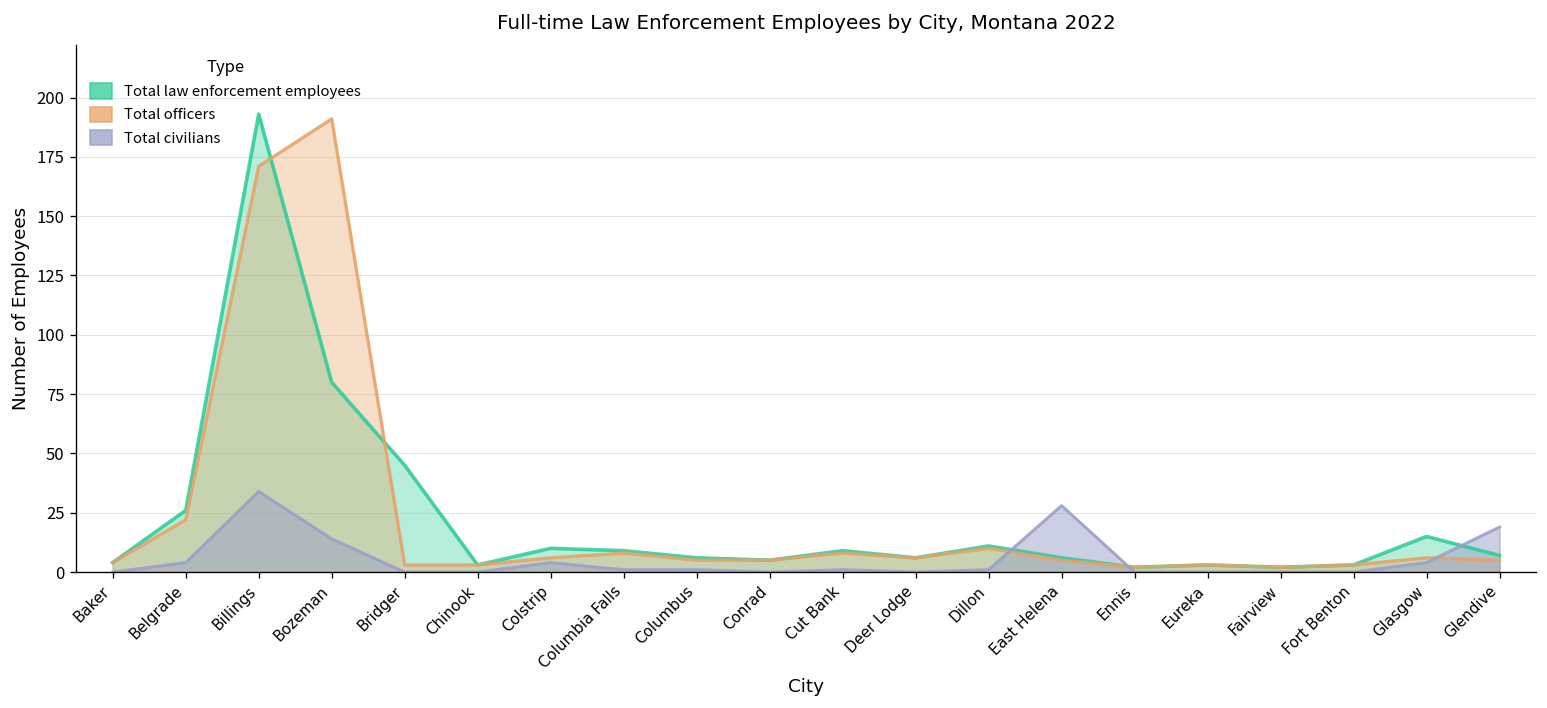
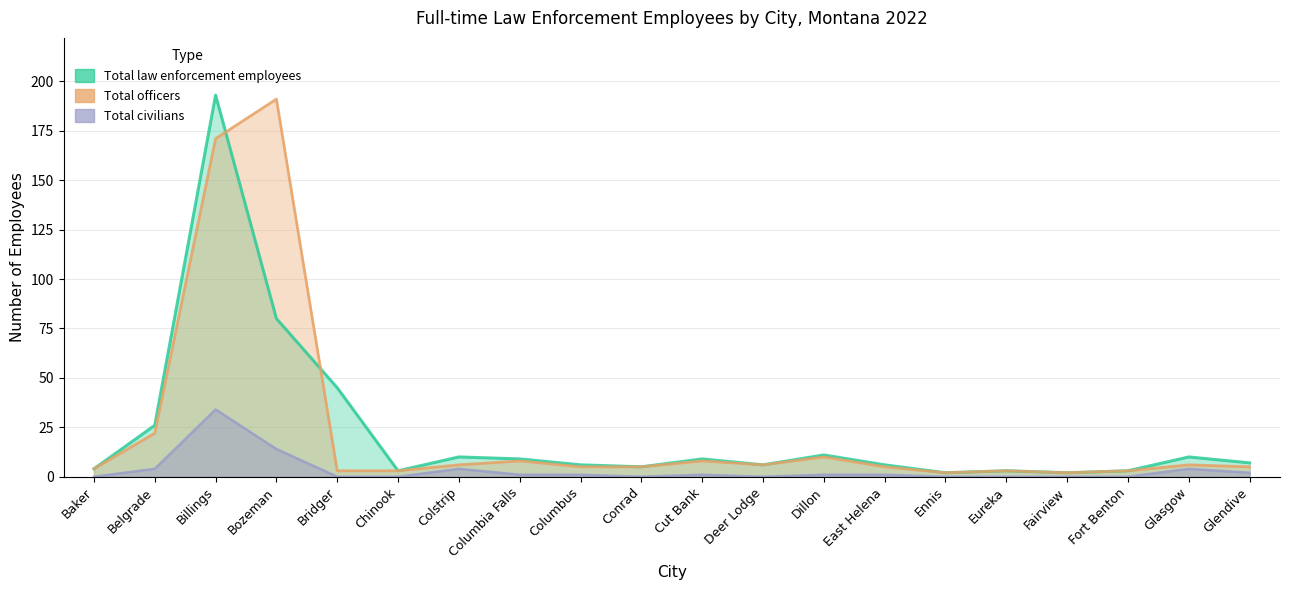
  {
    "Total law enforcement employees": {
      "Belgrade": 26,
      "Billings": 193,
      "Bozeman": 80,
      "Bridger": 45,
      "Colstrip": 10,
-     "Glasgow": 15,
+     "Glasgow": 10,
      "Glendive": 7
    },
    "Total officers": {
      "Belgrade": 22,
      "Billings": 171,
      "Bozeman": 191,
      "Bridger": 3,
      "Colstrip": 6,
      "Glasgow": 6,
      "Glendive": 5
    },
    "Total civilians": {
      "Baker": 0,
      "Belgrade": 4,
      "Billings": 34,
      "Bozeman": 14,
      "Bridger": 0,
      "Chinook": 0,
      "Colstrip": 4,
      "Columbia Falls": 1,
      "Columbus": 1,
      "Conrad": 0,
      "Cut Bank": 1,
      "Deer Lodge": 0,
      "Dillon": 1,
-     "East Helena": 28,
+     "East Helena": 1,
      "Ennis": 0,
      "Eureka": 0,
      "Fairview": 0,
      "Fort Benton": 0,
      "Glasgow": 4,
-     "Glendive": 19
+     "Glendive": 2
    }
  }
